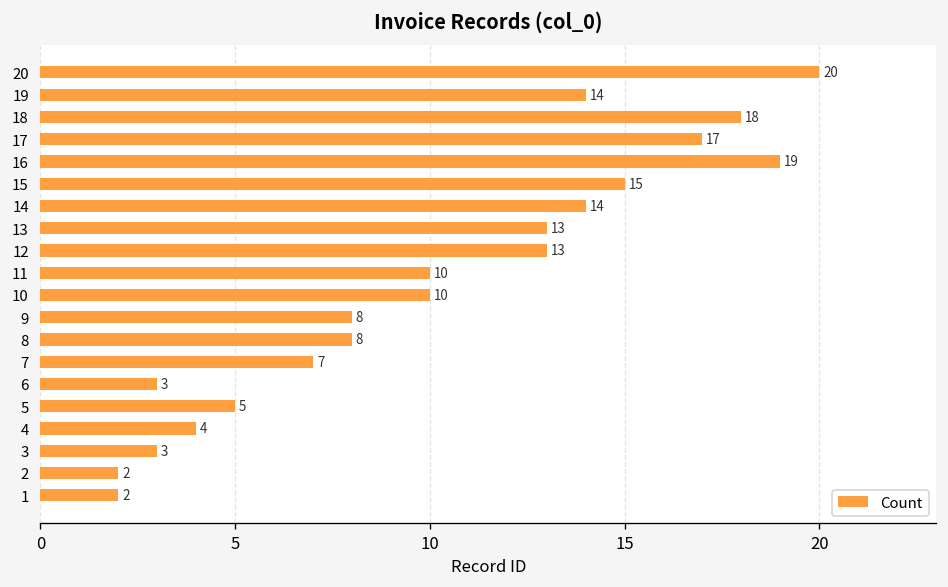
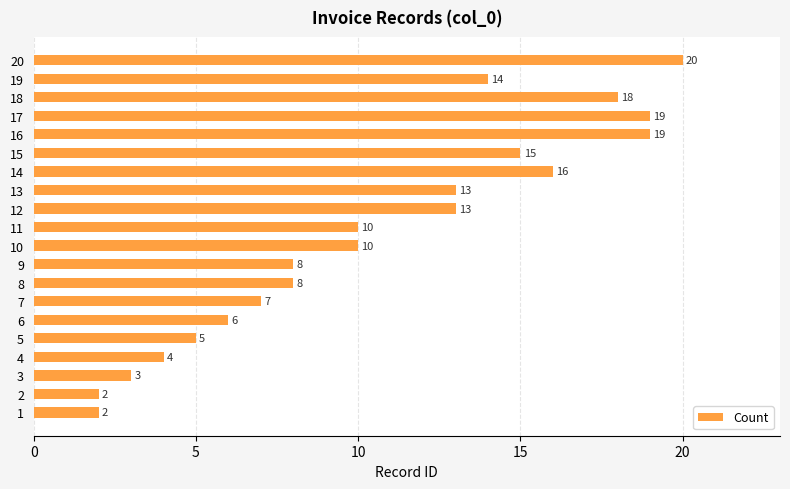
  {
    "20": 20,
    "19": 14,
    "18": 18,
-   "17": 17,
+   "17": 19,
    "16": 19,
    "15": 15,
-   "14": 14,
+   "14": 16,
    "13": 13,
    "12": 13,
    "11": 10,
    "10": 10,
    "9": 8,
    "8": 8,
    "7": 7,
-   "6": 3,
+   "6": 6,
    "5": 5,
    "4": 4,
    "3": 3,
    "2": 2,
    "1": 2
  }
